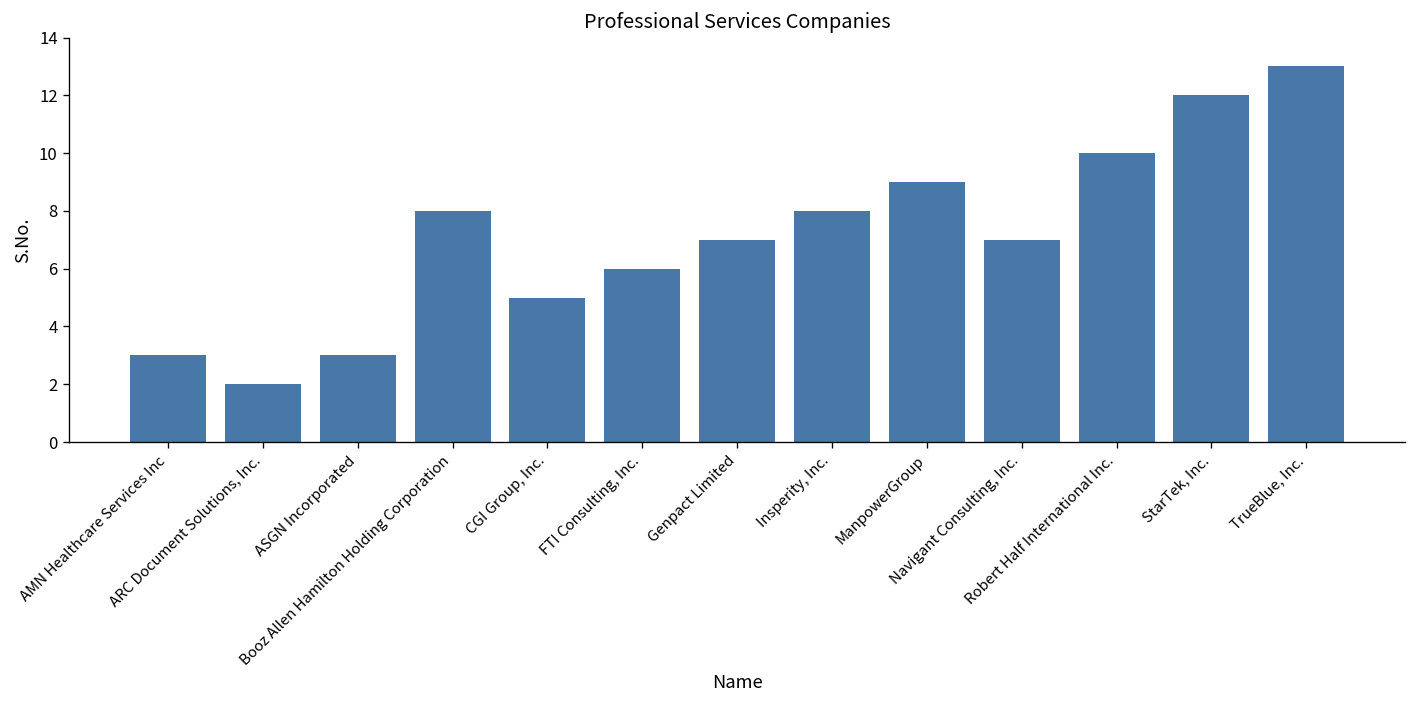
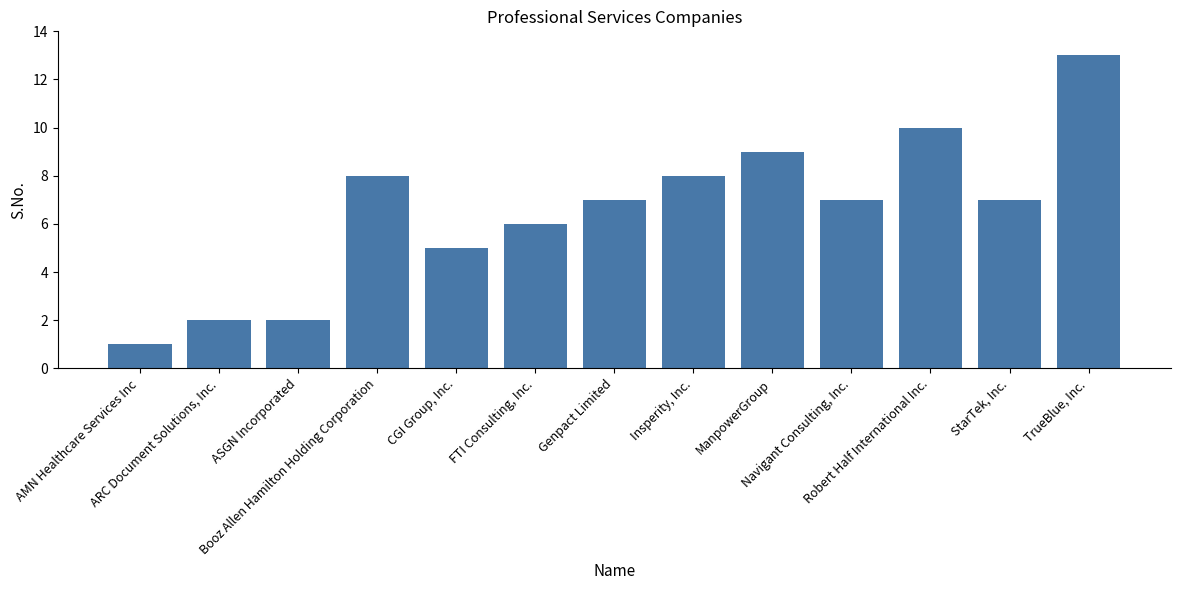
  {
-   "AMN Healthcare Services Inc": 3,
+   "AMN Healthcare Services Inc": 1,
    "ARC Document Solutions, Inc.": 2,
-   "ASGN Incorporated": 3,
+   "ASGN Incorporated": 2,
    "Booz Allen Hamilton Holding Corporation": 8,
    "CGI Group, Inc.": 5,
    "FTI Consulting, Inc.": 6,
    "Genpact Limited": 7,
    "Insperity, Inc.": 8,
    "ManpowerGroup": 9,
    "Navigant Consulting, Inc.": 7,
    "Robert Half International Inc.": 10,
-   "StarTek, Inc.": 12,
+   "StarTek, Inc.": 7,
    "TrueBlue, Inc.": 13
  }
